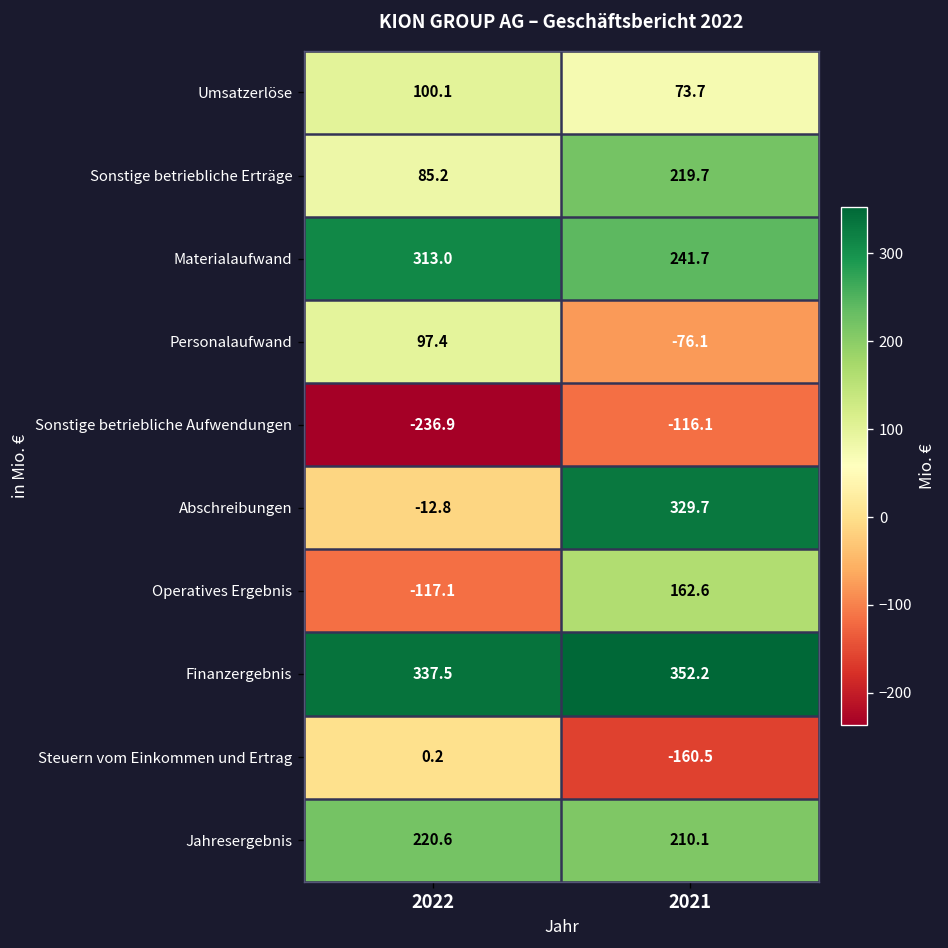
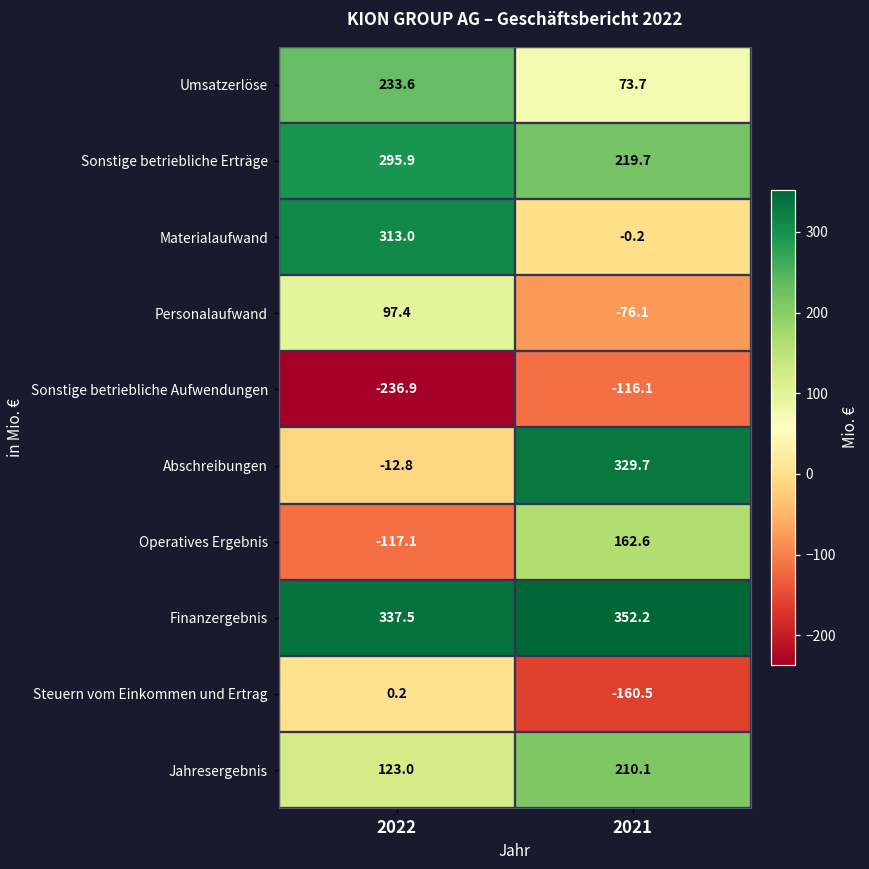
  {
    "Umsatzerlöse": {
-     "2022": 100.1,
+     "2022": 233.6,
      "2021": 73.7
    },
    "Sonstige betriebliche Erträge": {
-     "2022": 85.2,
+     "2022": 295.9,
      "2021": 219.7
    },
    "Materialaufwand": {
      "2022": 313.0,
-     "2021": 241.7
+     "2021": -0.2
    },
    "Personalaufwand": {
      "2022": 97.4,
      "2021": -76.1
    },
    "Sonstige betriebliche Aufwendungen": {
      "2022": -236.9,
      "2021": -116.1
    },
    "Abschreibungen": {
      "2022": -12.8,
      "2021": 329.7
    },
    "Operatives Ergebnis": {
      "2022": -117.1,
      "2021": 162.6
    },
    "Finanzergebnis": {
      "2022": 337.5,
      "2021": 352.2
    },
    "Steuern vom Einkommen und Ertrag": {
      "2022": 0.2,
      "2021": -160.5
    },
    "Jahresergebnis": {
-     "2022": 220.6,
+     "2022": 123.0,
      "2021": 210.1
    }
  }
